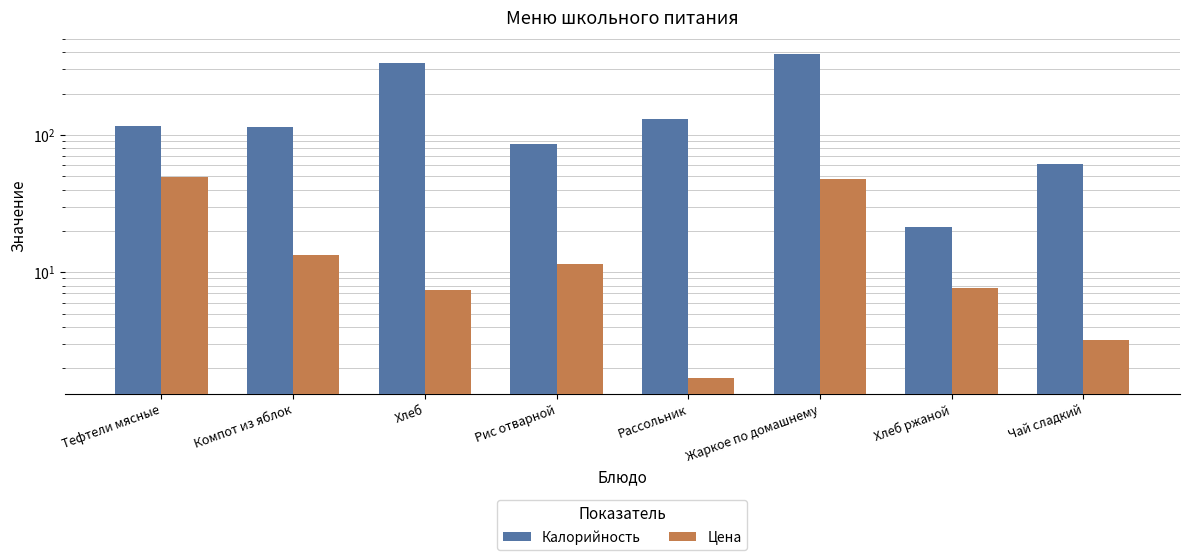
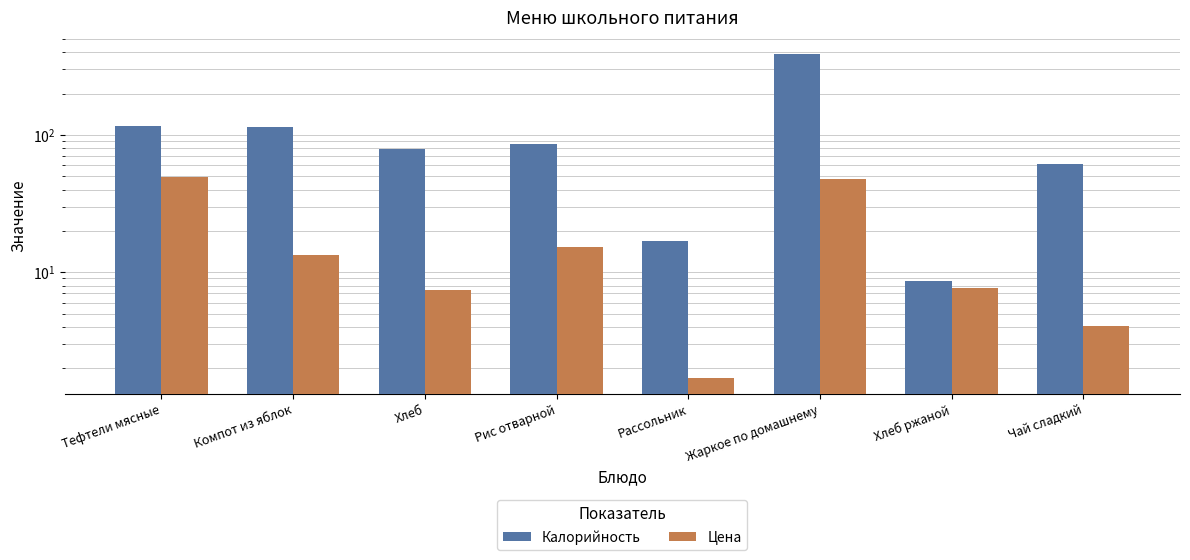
  {
    "Калорийность": {
      "Тефтели мясные": 120,
      "Компот из яблок": 110,
-     "Хлеб": 340,
+     "Хлеб": 80,
      "Рис отварной": 90,
-     "Рассольник": 130,
+     "Рассольник": 17,
      "Жаркое по домашнему": 390,
-     "Хлеб ржаной": 21,
+     "Хлеб ржаной": 9,
      "Чай сладкий": 60
    },
    "Цена": {
      "Тефтели мясные": 50,
      "Компот из яблок": 13,
      "Хлеб": 7,
-     "Рис отварной": 11,
+     "Рис отварной": 15,
      "Рассольник": 1.7,
      "Жаркое по домашнему": 48,
      "Хлеб ржаной": 8,
-     "Чай сладкий": 3.2
+     "Чай сладкий": 4.1
    }
  }
